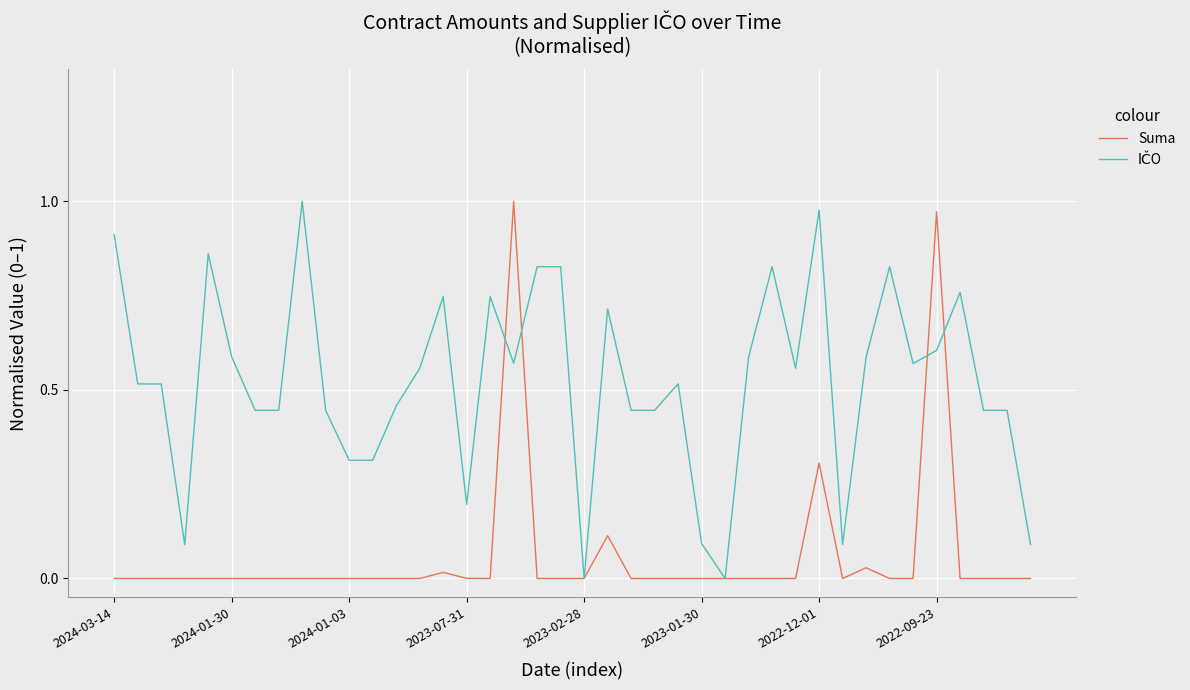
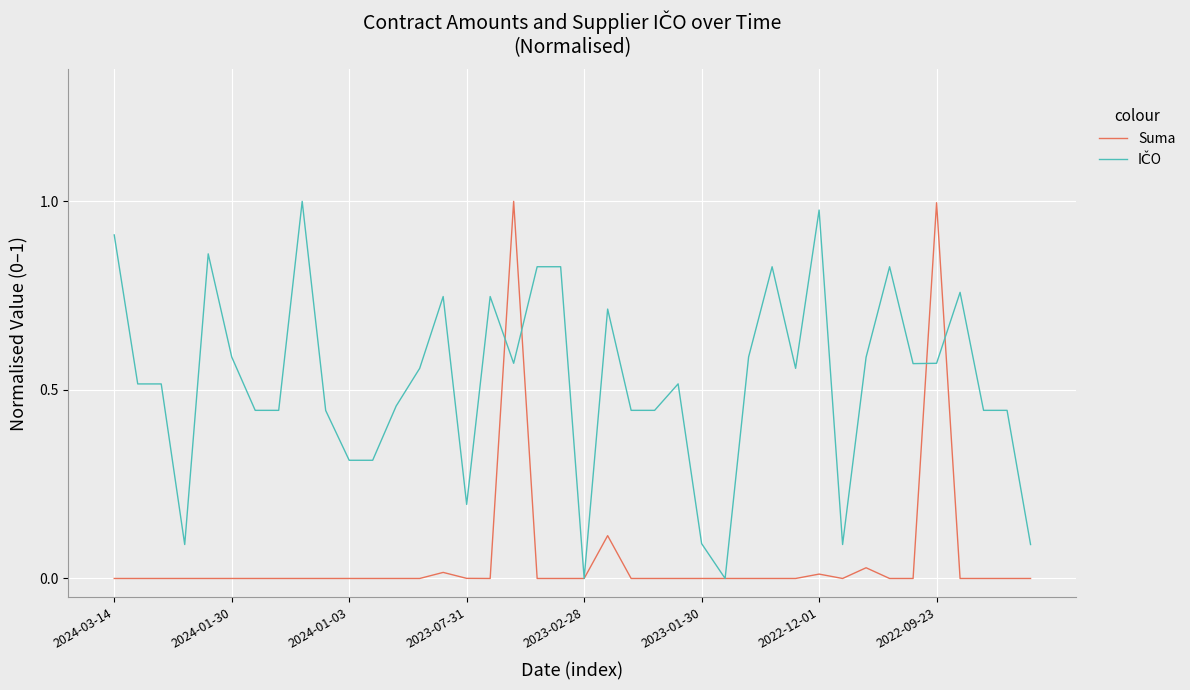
  {
    "Suma": {
      "2024-03-14": 0.00,
      "2023-07-31": 0.00,
-     "2022-12-01": 0.31,
-     "2022-09-23": 0.97
+     "2022-12-01": 0.01,
+     "2022-09-23": 1.00
    },
    "IČO": {
      "2024-03-14": 0.91,
      "2023-07-31": 0.20,
      "2022-12-01": 0.98,
-     "2022-09-23": 0.60
+     "2022-09-23": 0.57
    }
  }
